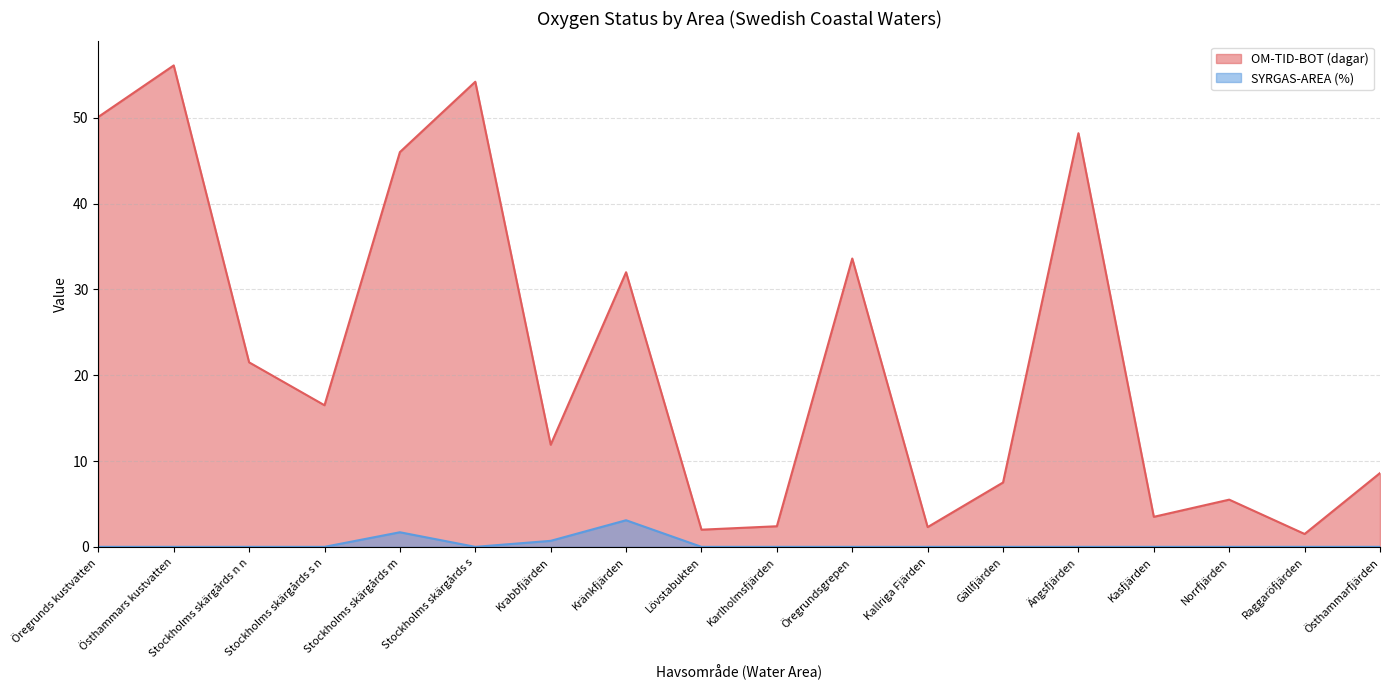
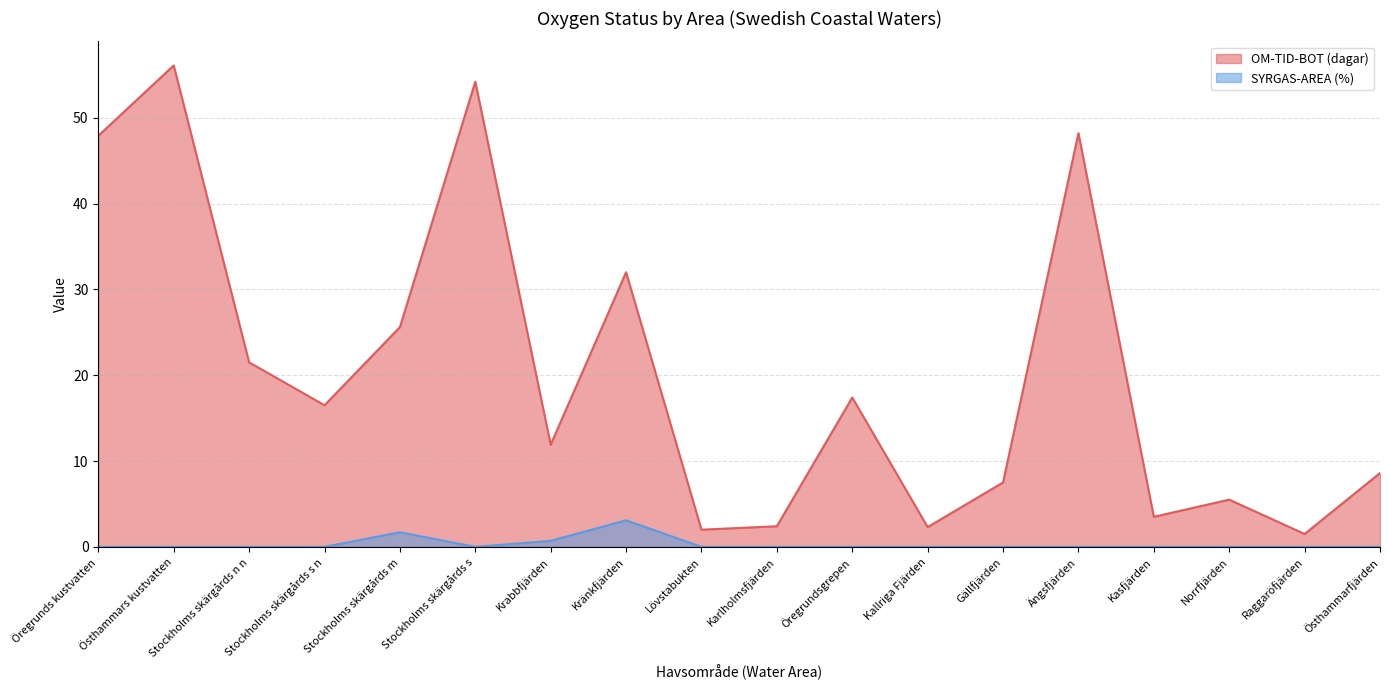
  {
    "OM-TID-BOT (dagar)": {
-     "Öregrunds kustvatten": 50,
+     "Öregrunds kustvatten": 48,
      "Östhammars kustvatten": 56,
      "Stockholms skärgårds n n": 22,
      "Stockholms skärgårds s n": 17,
-     "Stockholms skärgårds m": 46,
+     "Stockholms skärgårds m": 26,
      "Stockholms skärgårds s": 54,
      "Krabbfjärden": 12,
      "Kränkfjärden": 32,
      "Lövstabukten": 2,
      "Karlholmsfjärden": 2,
-     "Öregrundsgrepen": 34,
+     "Öregrundsgrepen": 17,
      "Kallriga Fjärden": 2,
      "Gällfjärden": 8,
      "Ängsfjärden": 48,
      "Kasfjärden": 4,
      "Norrfjärden": 6,
      "Raggaröfjärden": 2,
      "Östhammarfjärden": 9
    },
    "SYRGAS-AREA (%)": {
      "Öregrunds kustvatten": 0,
      "Östhammars kustvatten": 0,
      "Stockholms skärgårds n n": 0,
      "Stockholms skärgårds s n": 0,
      "Stockholms skärgårds m": 2,
      "Stockholms skärgårds s": 0,
      "Krabbfjärden": 1,
      "Kränkfjärden": 3,
      "Lövstabukten": 0,
      "Karlholmsfjärden": 0,
      "Öregrundsgrepen": 0,
      "Kallriga Fjärden": 0,
      "Gällfjärden": 0,
      "Ängsfjärden": 0,
      "Kasfjärden": 0,
      "Norrfjärden": 0,
      "Raggaröfjärden": 0,
      "Östhammarfjärden": 0
    }
  }
